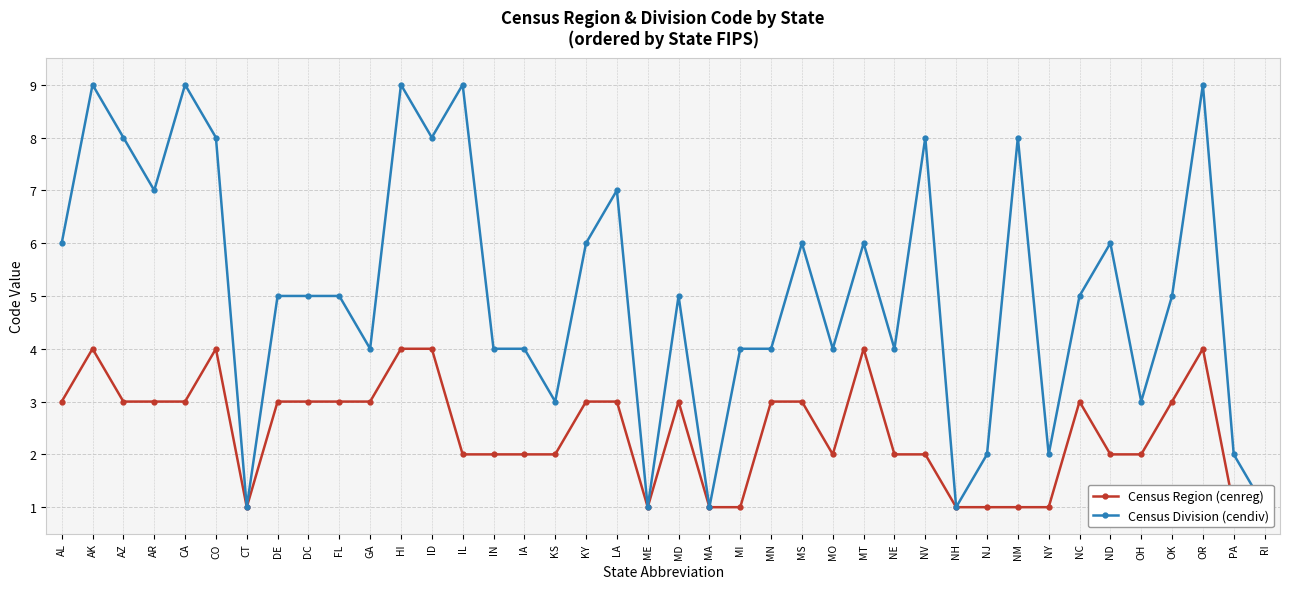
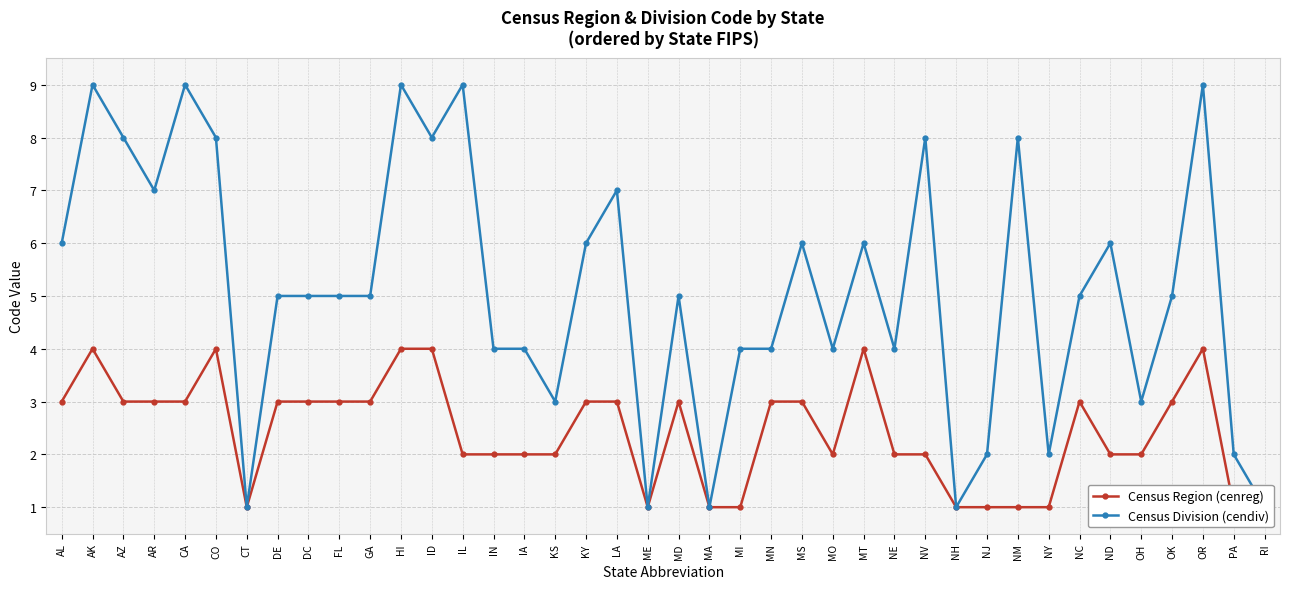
  {
    "Census Region (cenreg)": {
      "AL": 3,
      "AK": 4,
      "AZ": 3,
      "AR": 3,
      "CA": 3,
      "CO": 4,
      "DE": 3,
      "DC": 3,
      "FL": 3,
      "GA": 3,
      "HI": 4,
      "ID": 4,
      "IL": 2,
      "IN": 2,
      "IA": 2,
      "KS": 2,
      "KY": 3,
      "LA": 3,
      "MD": 3,
      "MI": 1,
      "MN": 3,
      "MS": 3,
      "MO": 2,
      "MT": 4,
      "NE": 2,
      "NV": 2,
      "NJ": 1,
      "NM": 1,
      "NY": 1,
      "NC": 3,
      "ND": 2,
      "OH": 2,
      "OK": 3,
      "OR": 4
    },
    "Census Division (cendiv)": {
      "AL": 6,
      "AK": 9,
      "AZ": 8,
      "AR": 7,
      "CA": 9,
      "CO": 8,
      "DE": 5,
      "DC": 5,
      "FL": 5,
-     "GA": 4,
+     "GA": 5,
      "HI": 9,
      "ID": 8,
      "IL": 9,
      "IN": 4,
      "IA": 4,
      "KS": 3,
      "KY": 6,
      "LA": 7,
      "MD": 5,
      "MI": 4,
      "MN": 4,
      "MS": 6,
      "MO": 4,
      "MT": 6,
      "NE": 4,
      "NV": 8,
      "NJ": 2,
      "NM": 8,
      "NY": 2,
      "NC": 5,
      "ND": 6,
      "OH": 3,
      "OK": 5,
      "OR": 9,
      "PA": 2
    }
  }
